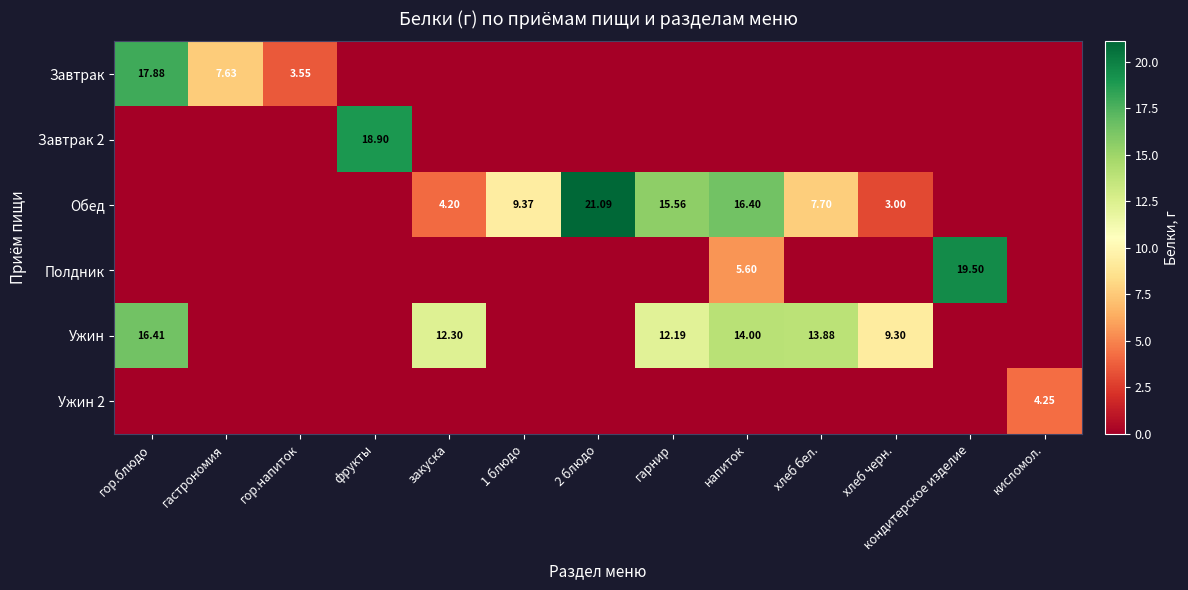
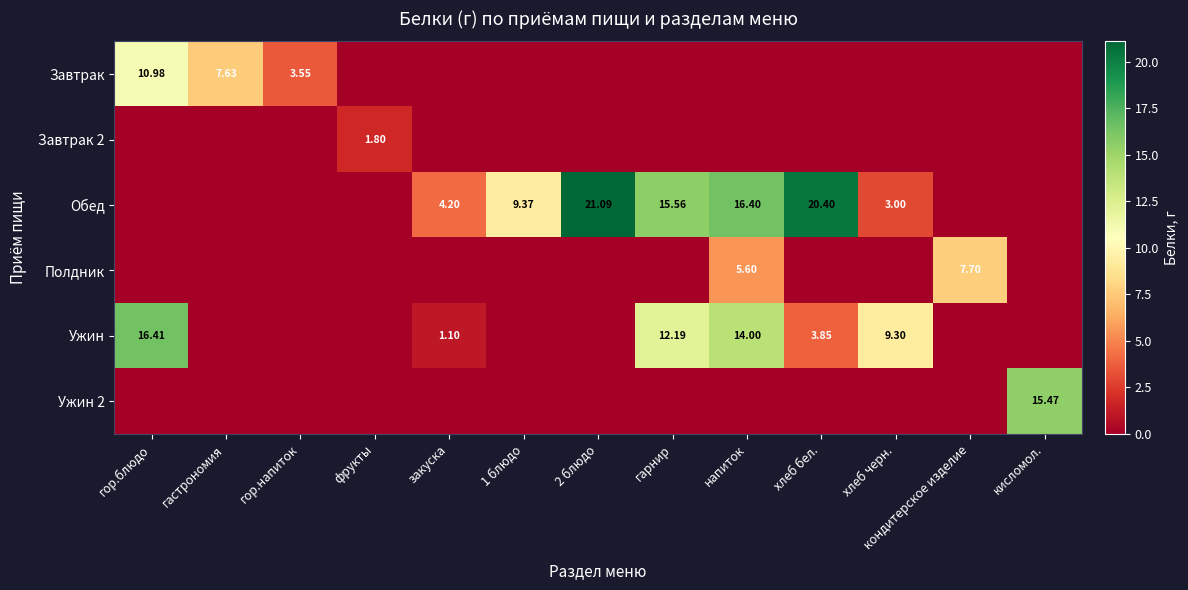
  {
    "Завтрак": {
-     "гор.блюдо": 17.88,
+     "гор.блюдо": 10.98,
      "гастрономия": 7.63,
      "гор.напиток": 3.55
    },
    "Завтрак 2": {
-     "фрукты": 18.90
+     "фрукты": 1.80
    },
    "Обед": {
      "закуска": 4.20,
      "1 блюдо": 9.37,
      "2 блюдо": 21.09,
      "гарнир": 15.56,
      "напиток": 16.40,
-     "хлеб бел.": 7.70,
+     "хлеб бел.": 20.40,
      "хлеб черн.": 3.00
    },
    "Полдник": {
      "напиток": 5.60,
-     "кондитерское изделие": 19.50
+     "кондитерское изделие": 7.70
    },
    "Ужин": {
      "гор.блюдо": 16.41,
-     "закуска": 12.30,
+     "закуска": 1.10,
      "гарнир": 12.19,
      "напиток": 14.00,
-     "хлеб бел.": 13.88,
+     "хлеб бел.": 3.85,
      "хлеб черн.": 9.30
    },
    "Ужин 2": {
-     "кисломол.": 4.25
+     "кисломол.": 15.47
    }
  }
